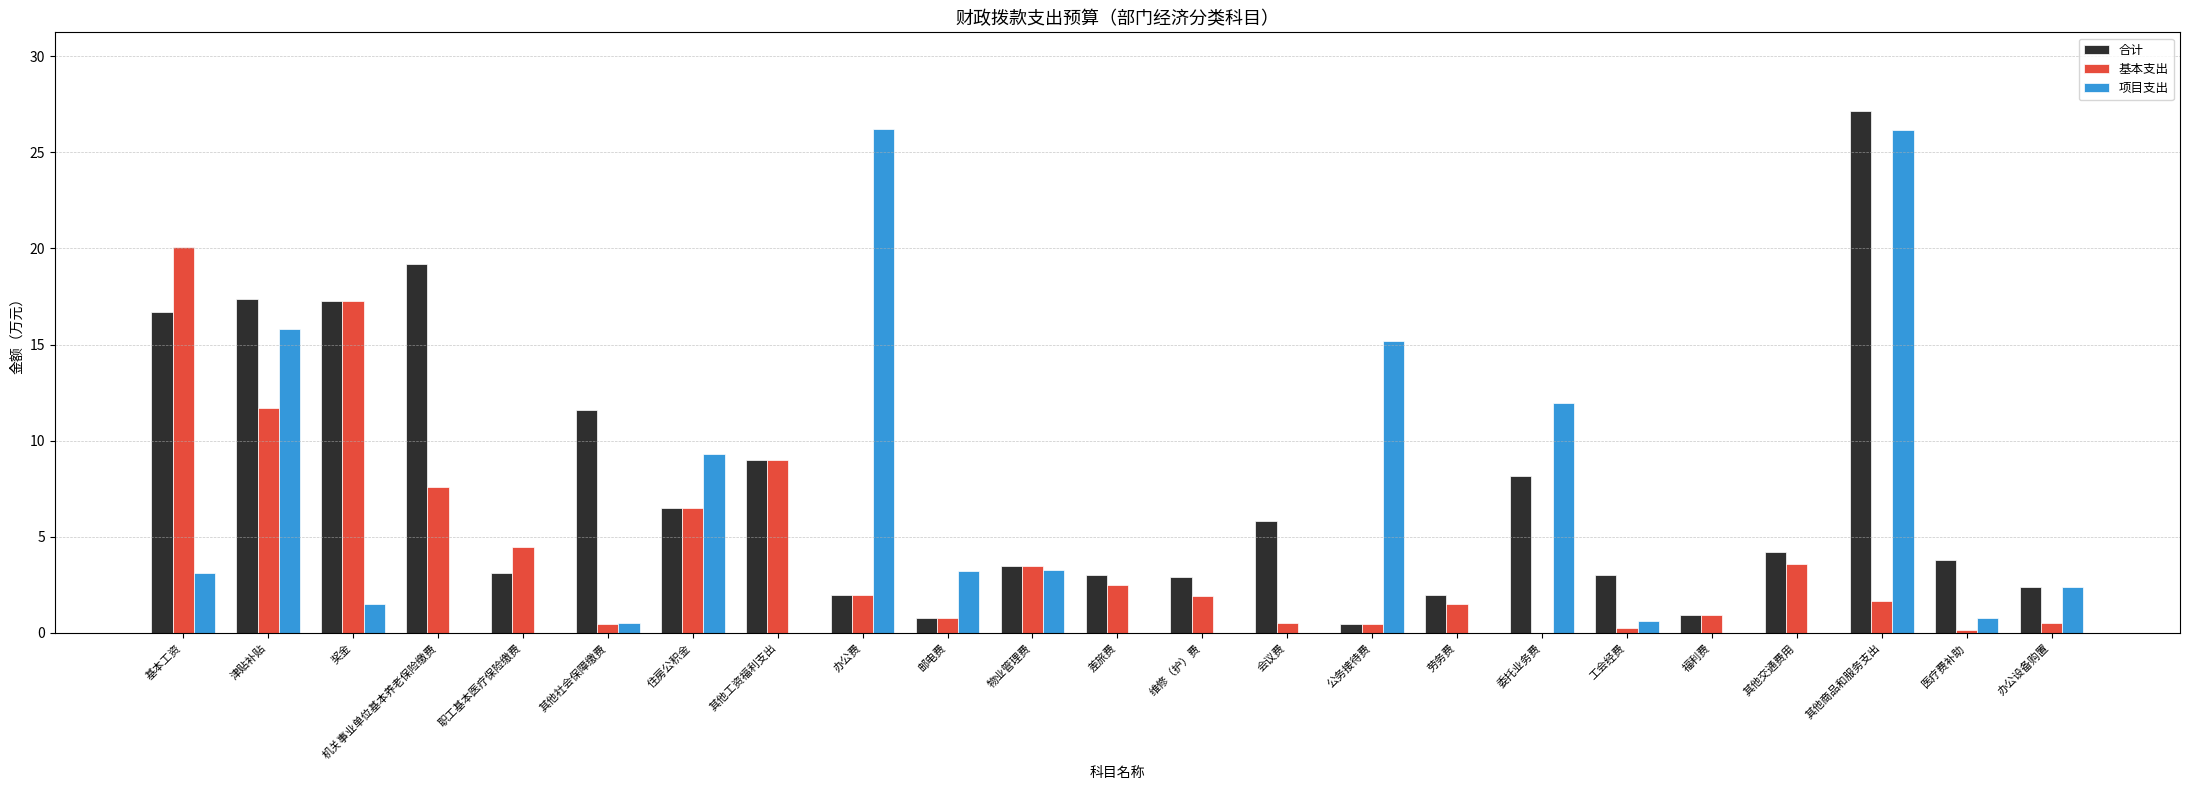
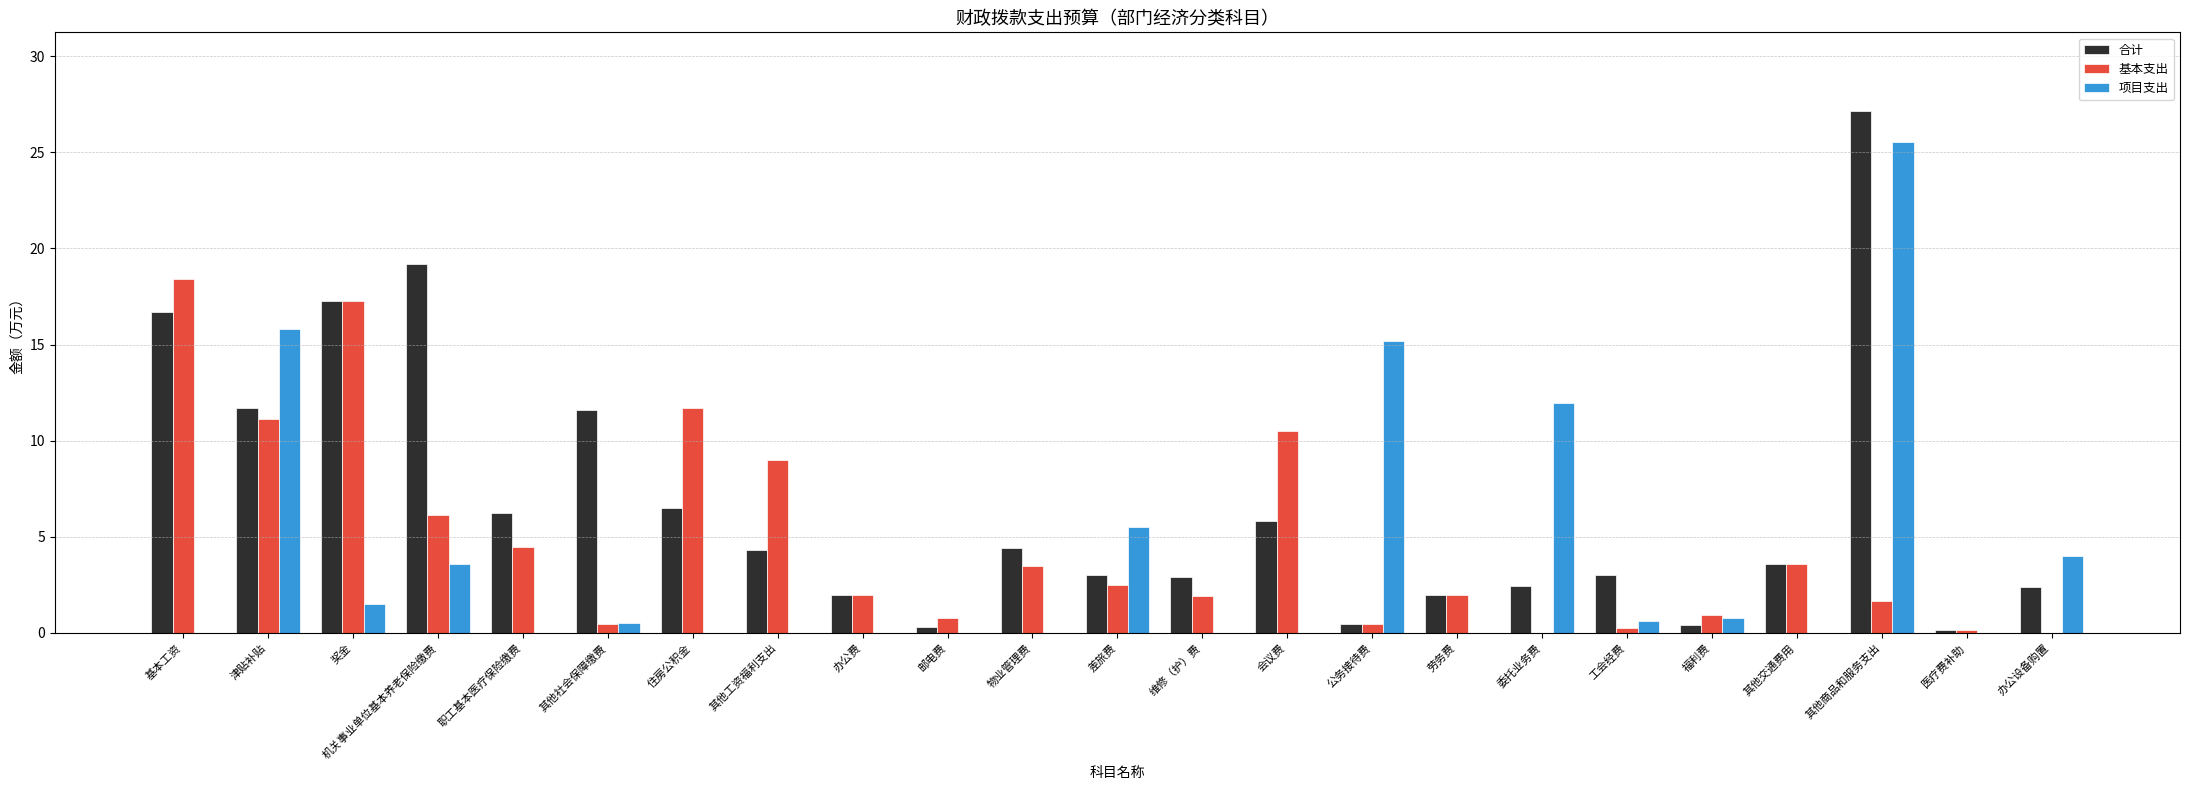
  {
    "合计": {
      "基本工资": 16.7,
-     "津贴补贴": 17.4,
+     "津贴补贴": 11.7,
      "奖金": 17.3,
      "机关事业单位基本养老保险缴费": 19.2,
-     "职工基本医疗保险缴费": 3.1,
+     "职工基本医疗保险缴费": 6.2,
      "其他社会保障缴费": 11.6,
      "住房公积金": 6.5,
-     "其他工资福利支出": 9.0,
+     "其他工资福利支出": 4.3,
      "办公费": 2.0,
-     "邮电费": 0.8,
-     "物业管理费": 3.5,
+     "邮电费": 0.3,
+     "物业管理费": 4.4,
      "差旅费": 3.0,
      "维修（护）费": 2.9,
      "会议费": 5.8,
      "公务接待费": 0.5,
      "劳务费": 2.0,
-     "委托业务费": 8.2,
+     "委托业务费": 2.5,
      "工会经费": 3.0,
-     "福利费": 1.0,
-     "其他交通费用": 4.2,
+     "福利费": 0.4,
+     "其他交通费用": 3.6,
      "其他商品和服务支出": 27.2,
-     "医疗费补助": 3.8,
+     "医疗费补助": 0.1,
      "办公设备购置": 2.4
    },
    "基本支出": {
-     "基本工资": 20.1,
-     "津贴补贴": 11.7,
+     "基本工资": 18.4,
+     "津贴补贴": 11.1,
      "奖金": 17.3,
-     "机关事业单位基本养老保险缴费": 7.6,
+     "机关事业单位基本养老保险缴费": 6.2,
      "职工基本医疗保险缴费": 4.5,
      "其他社会保障缴费": 0.5,
-     "住房公积金": 6.5,
+     "住房公积金": 11.7,
      "其他工资福利支出": 9.0,
      "办公费": 2.0,
      "邮电费": 0.8,
      "物业管理费": 3.5,
      "差旅费": 2.5,
      "维修（护）费": 1.9,
-     "会议费": 0.5,
+     "会议费": 10.5,
      "公务接待费": 0.5,
-     "劳务费": 1.5,
+     "劳务费": 2.0,
      "委托业务费": 0.0,
      "工会经费": 0.2,
      "福利费": 1.0,
      "其他交通费用": 3.6,
      "其他商品和服务支出": 1.6,
      "医疗费补助": 0.1,
-     "办公设备购置": 0.5
+     "办公设备购置": 0.0
    },
    "项目支出": {
-     "基本工资": 3.1,
+     "基本工资": 0.0,
      "津贴补贴": 15.8,
      "奖金": 1.5,
-     "机关事业单位基本养老保险缴费": 0.0,
+     "机关事业单位基本养老保险缴费": 3.6,
      "职工基本医疗保险缴费": 0.0,
      "其他社会保障缴费": 0.5,
-     "住房公积金": 9.3,
+     "住房公积金": 0.0,
      "其他工资福利支出": 0.0,
-     "办公费": 26.2,
-     "邮电费": 3.2,
-     "物业管理费": 3.3,
-     "差旅费": 0.0,
+     "办公费": 0.0,
+     "邮电费": 0.0,
+     "物业管理费": 0.0,
+     "差旅费": 5.5,
      "维修（护）费": 0.0,
      "会议费": 0.0,
      "公务接待费": 15.2,
      "劳务费": 0.0,
      "委托业务费": 12.0,
      "工会经费": 0.6,
-     "福利费": 0.0,
+     "福利费": 0.8,
      "其他交通费用": 0.0,
-     "其他商品和服务支出": 26.2,
-     "医疗费补助": 0.8,
-     "办公设备购置": 2.4
+     "其他商品和服务支出": 25.5,
+     "医疗费补助": 0.0,
+     "办公设备购置": 4.0
    }
  }
